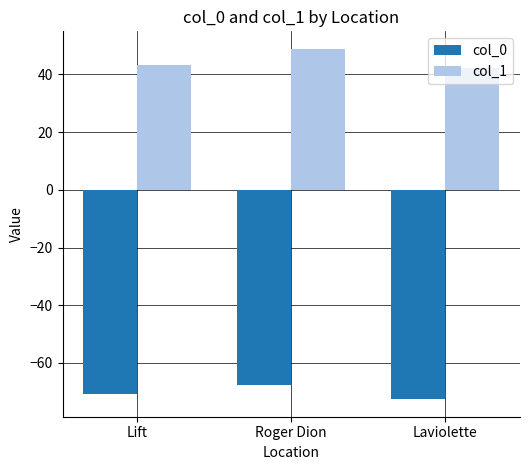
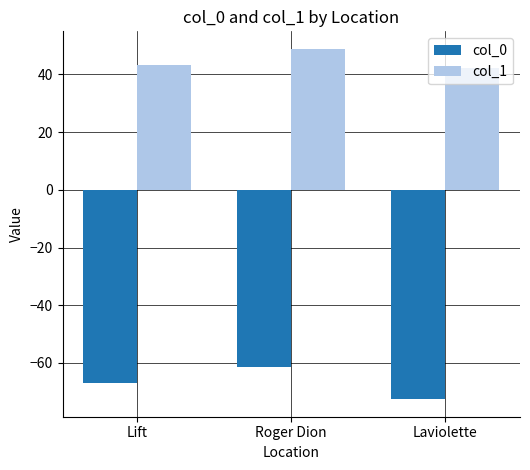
  {
    "col_0": {
-     "Lift": -71,
-     "Roger Dion": -68,
+     "Lift": -67,
+     "Roger Dion": -61,
      "Laviolette": -73
    },
    "col_1": {
      "Lift": 43,
      "Roger Dion": 49
    }
  }
